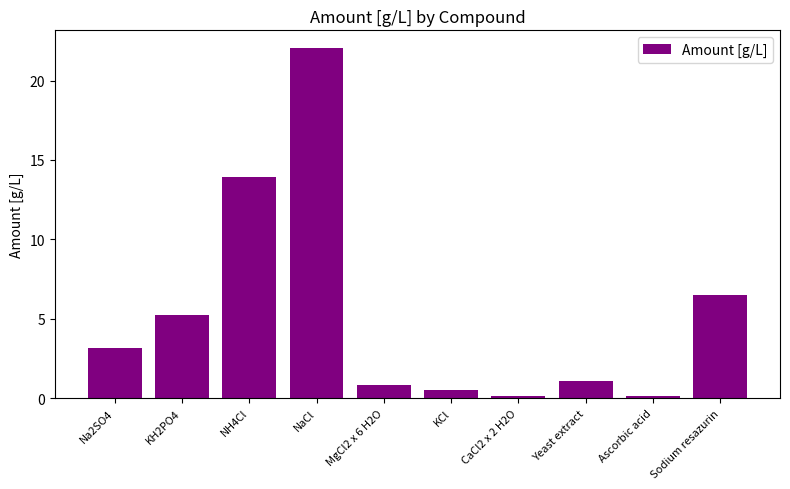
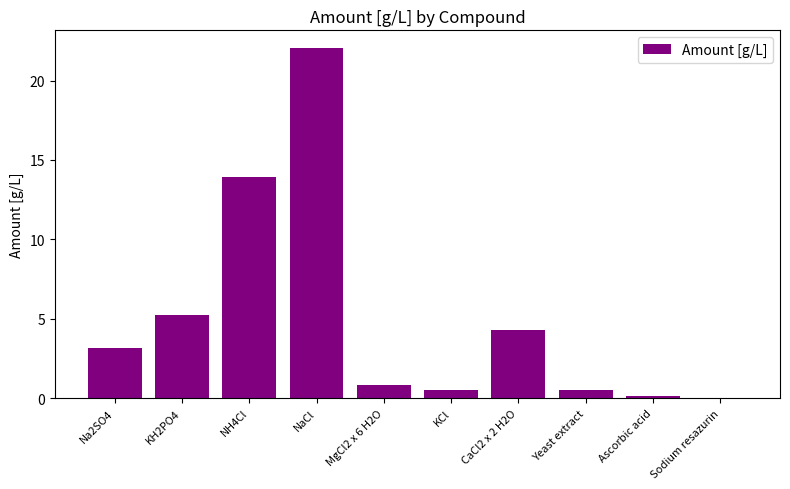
  {
    "Na2SO4": 3.2,
    "KH2PO4": 5.3,
    "NH4Cl": 13.9,
    "NaCl": 22.1,
    "MgCl2 x 6 H2O": 0.8,
    "KCl": 0.5,
-   "CaCl2 x 2 H2O": 0.2,
-   "Yeast extract": 1.0,
-   "Sodium resazurin": 6.5
+   "CaCl2 x 2 H2O": 4.3,
+   "Yeast extract": 0.5,
+   "Sodium resazurin": 0.0
  }
